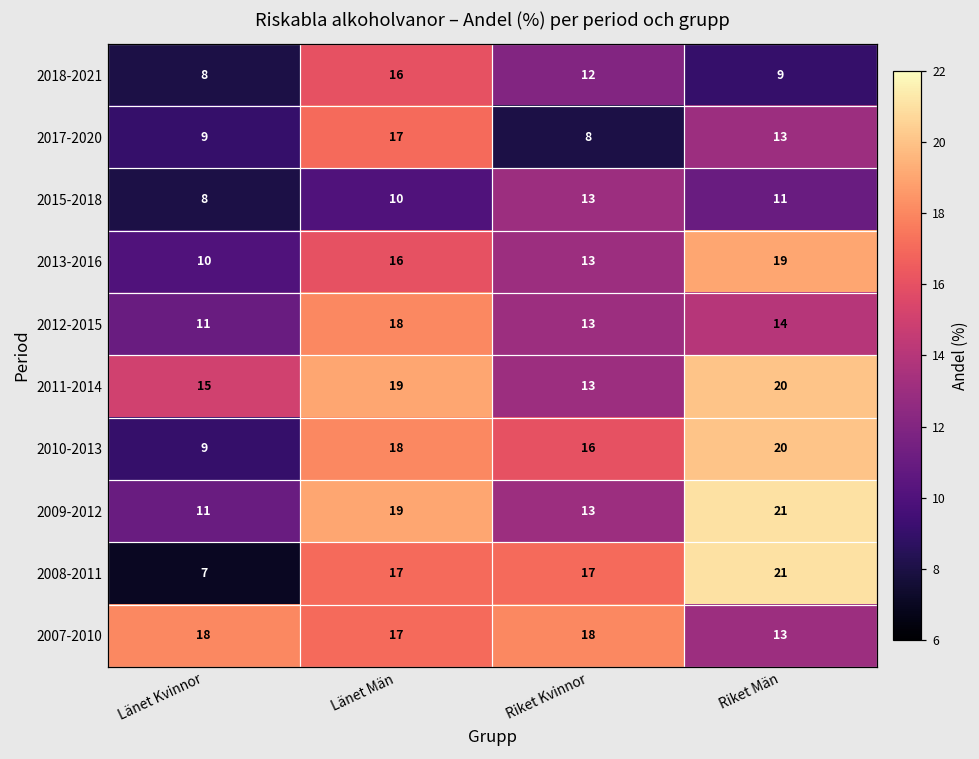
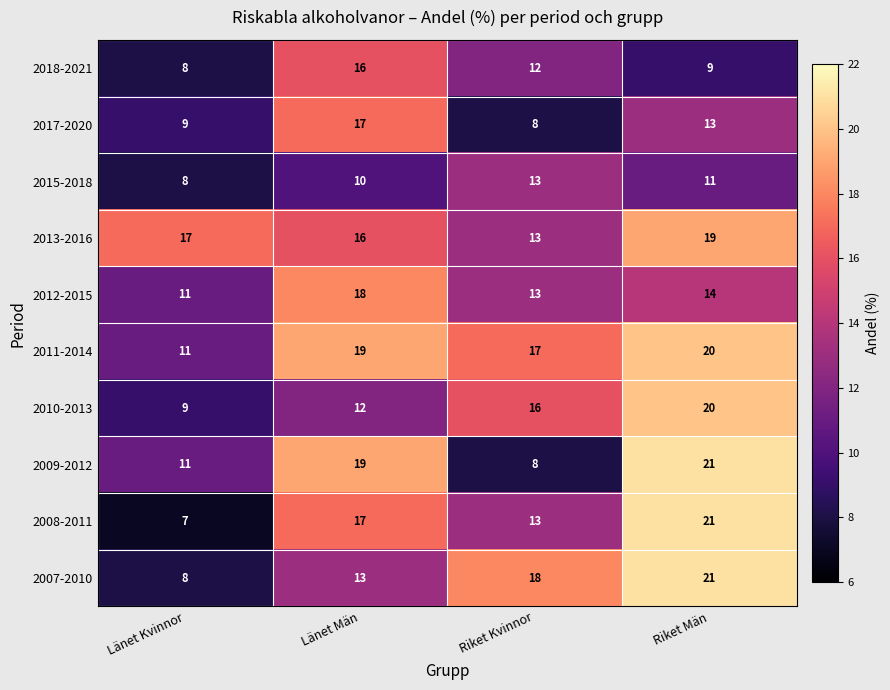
  {
    "2018-2021": {
      "Länet Kvinnor": 8,
      "Länet Män": 16,
      "Riket Kvinnor": 12,
      "Riket Män": 9
    },
    "2017-2020": {
      "Länet Kvinnor": 9,
      "Länet Män": 17,
      "Riket Kvinnor": 8,
      "Riket Män": 13
    },
    "2015-2018": {
      "Länet Kvinnor": 8,
      "Länet Män": 10,
      "Riket Kvinnor": 13,
      "Riket Män": 11
    },
    "2013-2016": {
-     "Länet Kvinnor": 10,
+     "Länet Kvinnor": 17,
      "Länet Män": 16,
      "Riket Kvinnor": 13,
      "Riket Män": 19
    },
    "2012-2015": {
      "Länet Kvinnor": 11,
      "Länet Män": 18,
      "Riket Kvinnor": 13,
      "Riket Män": 14
    },
    "2011-2014": {
-     "Länet Kvinnor": 15,
+     "Länet Kvinnor": 11,
      "Länet Män": 19,
-     "Riket Kvinnor": 13,
+     "Riket Kvinnor": 17,
      "Riket Män": 20
    },
    "2010-2013": {
      "Länet Kvinnor": 9,
-     "Länet Män": 18,
+     "Länet Män": 12,
      "Riket Kvinnor": 16,
      "Riket Män": 20
    },
    "2009-2012": {
      "Länet Kvinnor": 11,
      "Länet Män": 19,
-     "Riket Kvinnor": 13,
+     "Riket Kvinnor": 8,
      "Riket Män": 21
    },
    "2008-2011": {
      "Länet Kvinnor": 7,
      "Länet Män": 17,
-     "Riket Kvinnor": 17,
+     "Riket Kvinnor": 13,
      "Riket Män": 21
    },
    "2007-2010": {
-     "Länet Kvinnor": 18,
-     "Länet Män": 17,
+     "Länet Kvinnor": 8,
+     "Länet Män": 13,
      "Riket Kvinnor": 18,
-     "Riket Män": 13
+     "Riket Män": 21
    }
  }
